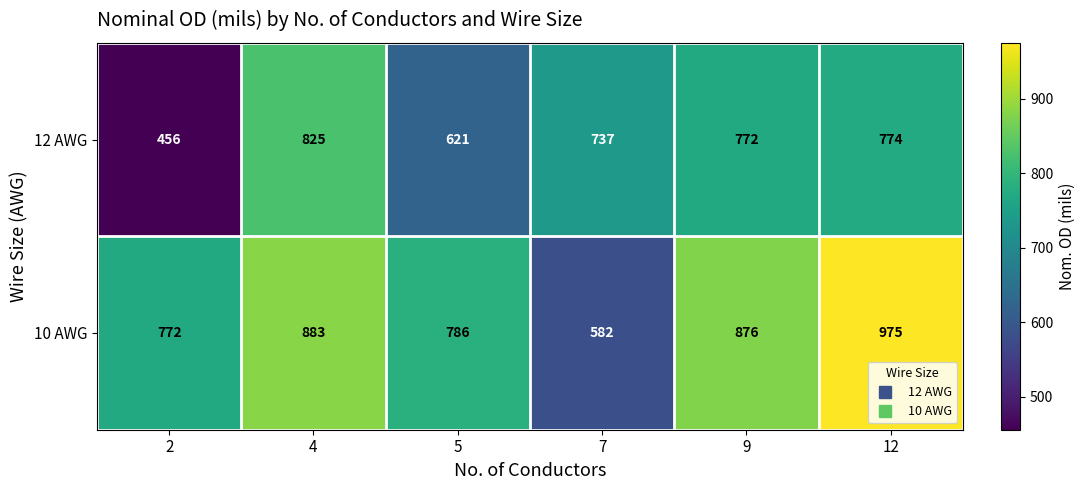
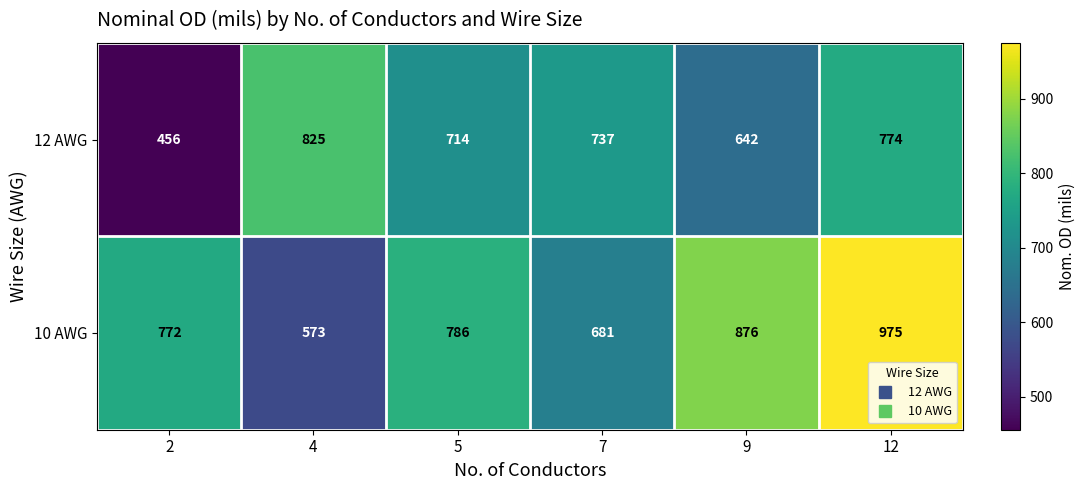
  {
    "12 AWG": {
      "2": 456,
      "4": 825,
-     "5": 621,
+     "5": 714,
      "7": 737,
-     "9": 772,
+     "9": 642,
      "12": 774
    },
    "10 AWG": {
      "2": 772,
-     "4": 883,
+     "4": 573,
      "5": 786,
-     "7": 582,
+     "7": 681,
      "9": 876,
      "12": 975
    }
  }
